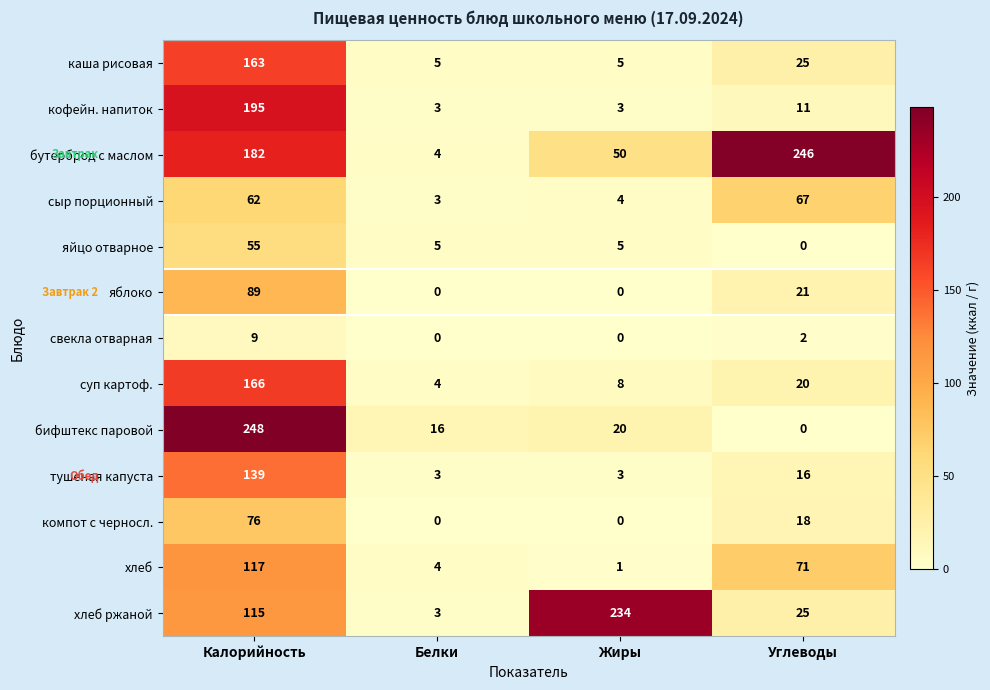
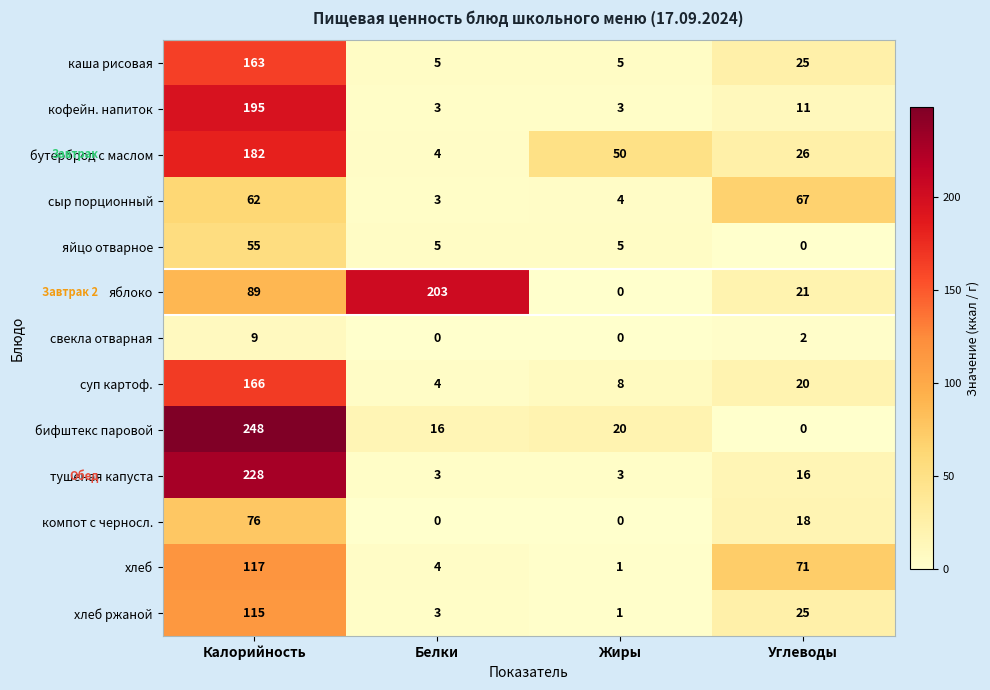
  {
    "каша рисовая": {
      "Калорийность": 163,
      "Белки": 5,
      "Жиры": 5,
      "Углеводы": 25
    },
    "кофейн. напиток": {
      "Калорийность": 195,
      "Белки": 3,
      "Жиры": 3,
      "Углеводы": 11
    },
    "бутерброд с маслом": {
      "Калорийность": 182,
      "Белки": 4,
      "Жиры": 50,
-     "Углеводы": 246
+     "Углеводы": 26
    },
    "сыр порционный": {
      "Калорийность": 62,
      "Белки": 3,
      "Жиры": 4,
      "Углеводы": 67
    },
    "яйцо отварное": {
      "Калорийность": 55,
      "Белки": 5,
      "Жиры": 5,
      "Углеводы": 0
    },
    "яблоко": {
      "Калорийность": 89,
-     "Белки": 0,
+     "Белки": 203,
      "Жиры": 0,
      "Углеводы": 21
    },
    "свекла отварная": {
      "Калорийность": 9,
      "Белки": 0,
      "Жиры": 0,
      "Углеводы": 2
    },
    "суп картоф.": {
      "Калорийность": 166,
      "Белки": 4,
      "Жиры": 8,
      "Углеводы": 20
    },
    "бифштекс паровой": {
      "Калорийность": 248,
      "Белки": 16,
      "Жиры": 20,
      "Углеводы": 0
    },
    "тушеная капуста": {
-     "Калорийность": 139,
+     "Калорийность": 228,
      "Белки": 3,
      "Жиры": 3,
      "Углеводы": 16
    },
    "компот с черносл.": {
      "Калорийность": 76,
      "Белки": 0,
      "Жиры": 0,
      "Углеводы": 18
    },
    "хлеб": {
      "Калорийность": 117,
      "Белки": 4,
      "Жиры": 1,
      "Углеводы": 71
    },
    "хлеб ржаной": {
      "Калорийность": 115,
      "Белки": 3,
-     "Жиры": 234,
+     "Жиры": 1,
      "Углеводы": 25
    }
  }
